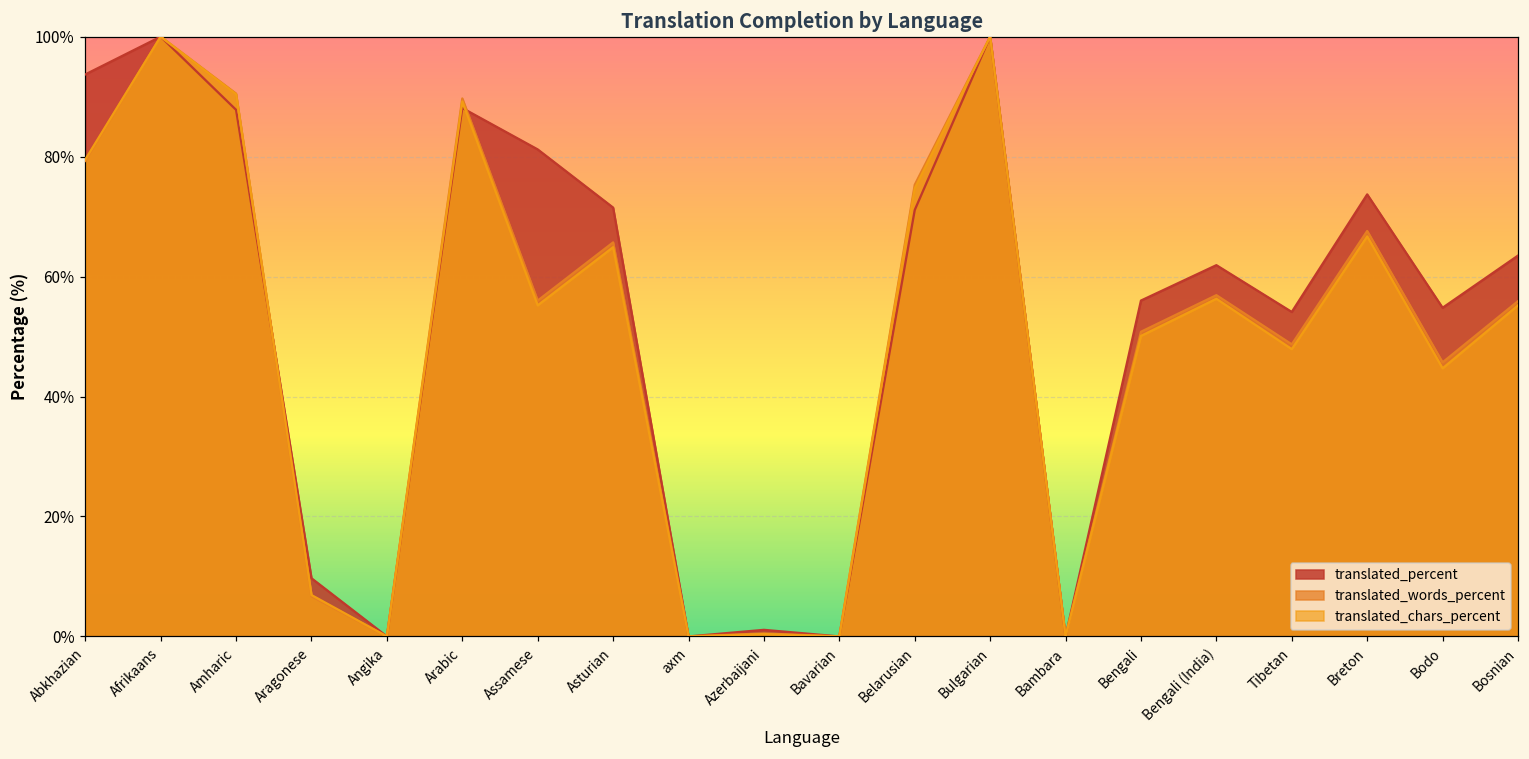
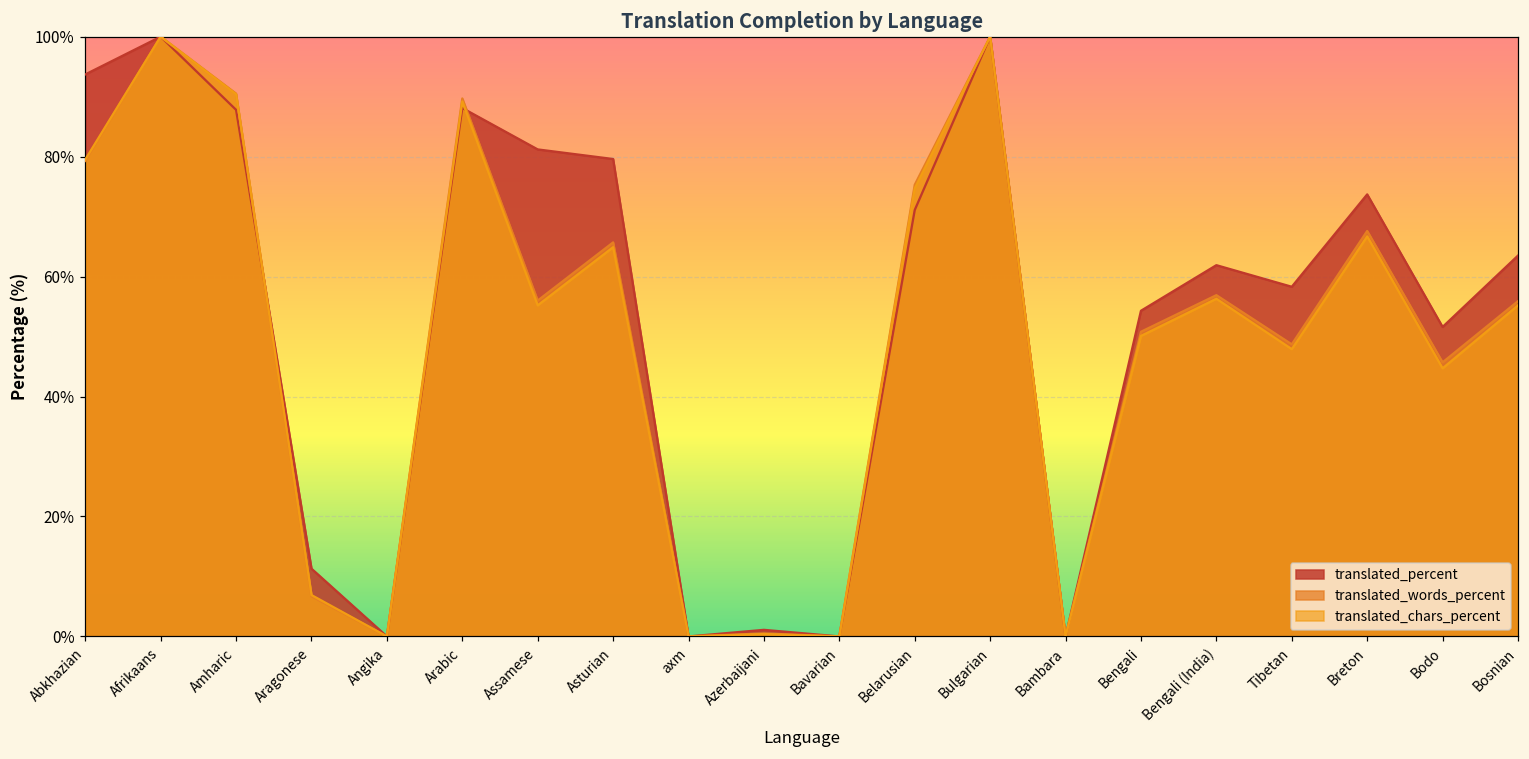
  {
    "translated_percent": {
      "Abkhazian": "94%",
      "Amharic": "88%",
-     "Aragonese": "10%",
+     "Aragonese": "11%",
      "Arabic": "88%",
      "Assamese": "81%",
-     "Asturian": "72%",
+     "Asturian": "80%",
      "Azerbaijani": "1%",
      "Belarusian": "71%",
-     "Bengali": "56%",
+     "Bengali": "54%",
      "Bengali (India)": "62%",
-     "Tibetan": "54%",
+     "Tibetan": "58%",
      "Breton": "74%",
-     "Bodo": "55%",
+     "Bodo": "52%",
      "Bosnian": "64%"
    }
  }
